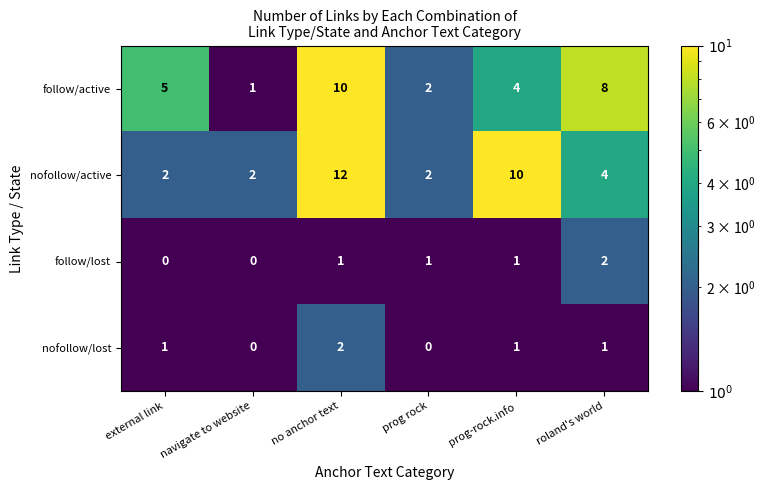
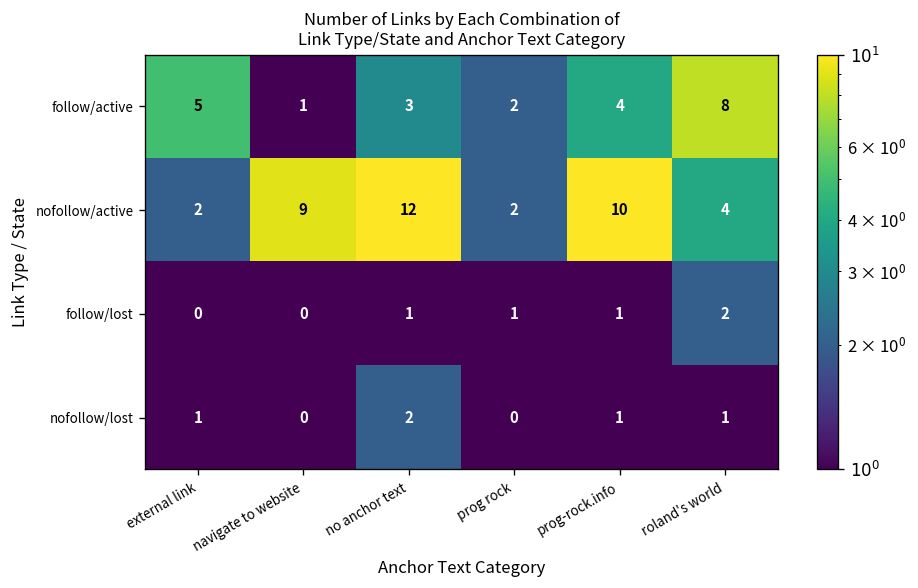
  {
    "follow/active": {
      "external link": 5,
      "navigate to website": 1,
-     "no anchor text": 10,
+     "no anchor text": 3,
      "prog rock": 2,
      "prog-rock.info": 4,
      "roland's world": 8
    },
    "nofollow/active": {
      "external link": 2,
-     "navigate to website": 2,
+     "navigate to website": 9,
      "no anchor text": 12,
      "prog rock": 2,
      "prog-rock.info": 10,
      "roland's world": 4
    },
    "follow/lost": {
      "external link": 0,
      "navigate to website": 0,
      "no anchor text": 1,
      "prog rock": 1,
      "prog-rock.info": 1,
      "roland's world": 2
    },
    "nofollow/lost": {
      "external link": 1,
      "navigate to website": 0,
      "no anchor text": 2,
      "prog rock": 0,
      "prog-rock.info": 1,
      "roland's world": 1
    }
  }
